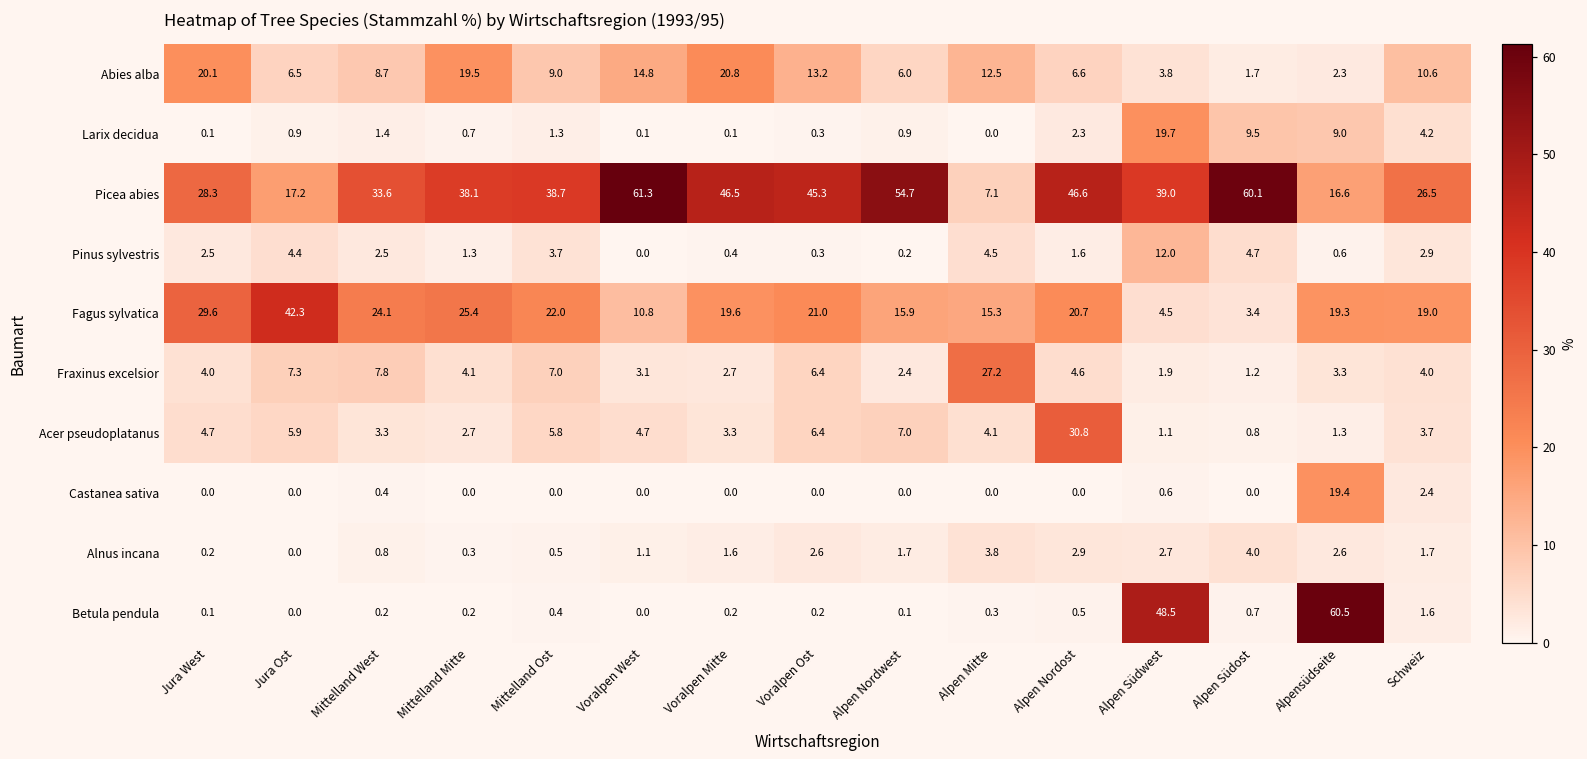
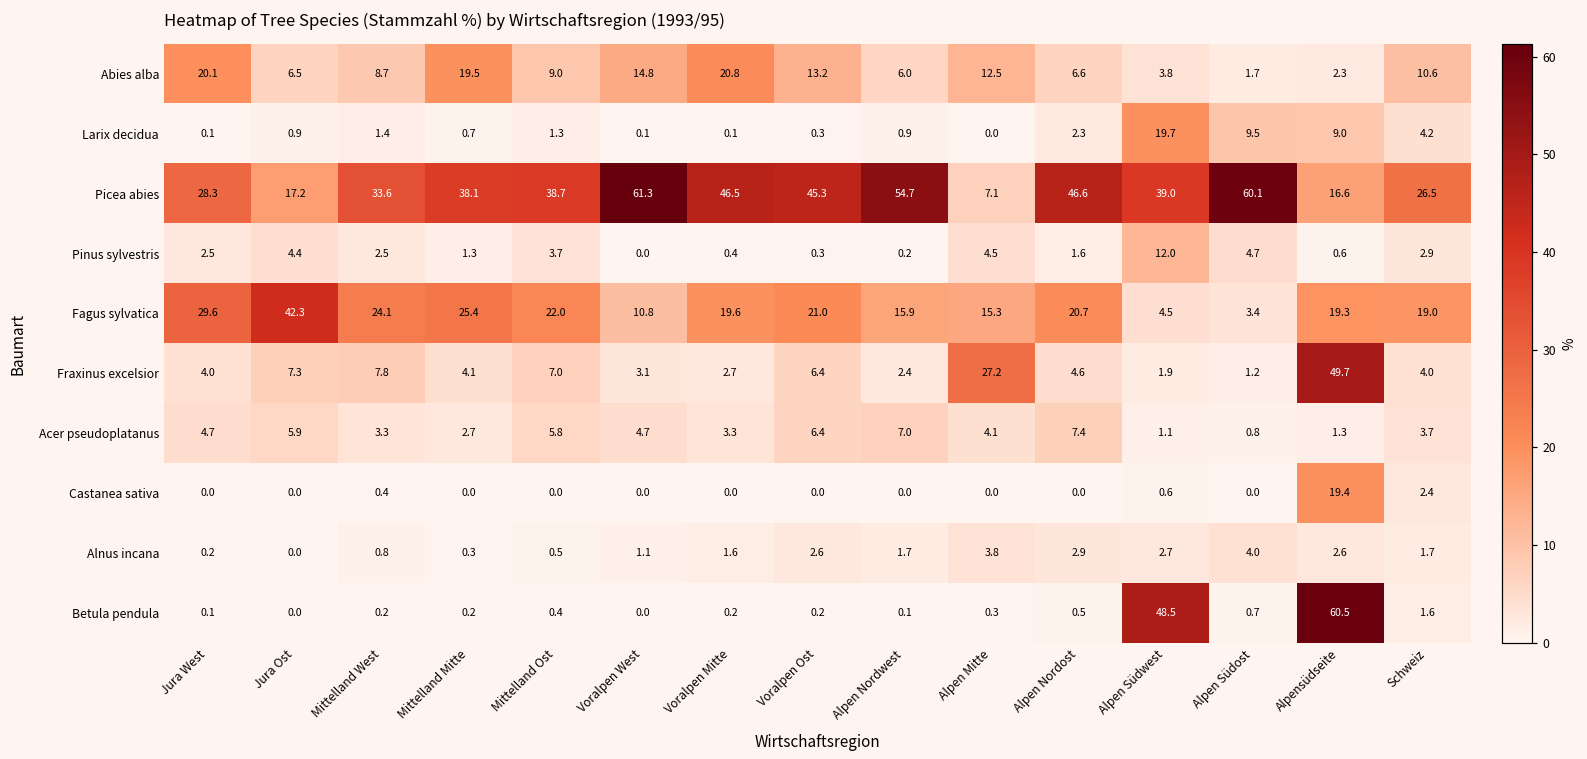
  {
    "Abies alba": {
      "Jura West": 20.1,
      "Jura Ost": 6.5,
      "Mittelland West": 8.7,
      "Mittelland Mitte": 19.5,
      "Mittelland Ost": 9.0,
      "Voralpen West": 14.8,
      "Voralpen Mitte": 20.8,
      "Voralpen Ost": 13.2,
      "Alpen Nordwest": 6.0,
      "Alpen Mitte": 12.5,
      "Alpen Nordost": 6.6,
      "Alpen Südwest": 3.8,
      "Alpen Südost": 1.7,
      "Alpensüdseite": 2.3,
      "Schweiz": 10.6
    },
    "Larix decidua": {
      "Jura West": 0.1,
      "Jura Ost": 0.9,
      "Mittelland West": 1.4,
      "Mittelland Mitte": 0.7,
      "Mittelland Ost": 1.3,
      "Voralpen West": 0.1,
      "Voralpen Mitte": 0.1,
      "Voralpen Ost": 0.3,
      "Alpen Nordwest": 0.9,
      "Alpen Mitte": 0.0,
      "Alpen Nordost": 2.3,
      "Alpen Südwest": 19.7,
      "Alpen Südost": 9.5,
      "Alpensüdseite": 9.0,
      "Schweiz": 4.2
    },
    "Picea abies": {
      "Jura West": 28.3,
      "Jura Ost": 17.2,
      "Mittelland West": 33.6,
      "Mittelland Mitte": 38.1,
      "Mittelland Ost": 38.7,
      "Voralpen West": 61.3,
      "Voralpen Mitte": 46.5,
      "Voralpen Ost": 45.3,
      "Alpen Nordwest": 54.7,
      "Alpen Mitte": 7.1,
      "Alpen Nordost": 46.6,
      "Alpen Südwest": 39.0,
      "Alpen Südost": 60.1,
      "Alpensüdseite": 16.6,
      "Schweiz": 26.5
    },
    "Pinus sylvestris": {
      "Jura West": 2.5,
      "Jura Ost": 4.4,
      "Mittelland West": 2.5,
      "Mittelland Mitte": 1.3,
      "Mittelland Ost": 3.7,
      "Voralpen West": 0.0,
      "Voralpen Mitte": 0.4,
      "Voralpen Ost": 0.3,
      "Alpen Nordwest": 0.2,
      "Alpen Mitte": 4.5,
      "Alpen Nordost": 1.6,
      "Alpen Südwest": 12.0,
      "Alpen Südost": 4.7,
      "Alpensüdseite": 0.6,
      "Schweiz": 2.9
    },
    "Fagus sylvatica": {
      "Jura West": 29.6,
      "Jura Ost": 42.3,
      "Mittelland West": 24.1,
      "Mittelland Mitte": 25.4,
      "Mittelland Ost": 22.0,
      "Voralpen West": 10.8,
      "Voralpen Mitte": 19.6,
      "Voralpen Ost": 21.0,
      "Alpen Nordwest": 15.9,
      "Alpen Mitte": 15.3,
      "Alpen Nordost": 20.7,
      "Alpen Südwest": 4.5,
      "Alpen Südost": 3.4,
      "Alpensüdseite": 19.3,
      "Schweiz": 19.0
    },
    "Fraxinus excelsior": {
      "Jura West": 4.0,
      "Jura Ost": 7.3,
      "Mittelland West": 7.8,
      "Mittelland Mitte": 4.1,
      "Mittelland Ost": 7.0,
      "Voralpen West": 3.1,
      "Voralpen Mitte": 2.7,
      "Voralpen Ost": 6.4,
      "Alpen Nordwest": 2.4,
      "Alpen Mitte": 27.2,
      "Alpen Nordost": 4.6,
      "Alpen Südwest": 1.9,
      "Alpen Südost": 1.2,
-     "Alpensüdseite": 3.3,
+     "Alpensüdseite": 49.7,
      "Schweiz": 4.0
    },
    "Acer pseudoplatanus": {
      "Jura West": 4.7,
      "Jura Ost": 5.9,
      "Mittelland West": 3.3,
      "Mittelland Mitte": 2.7,
      "Mittelland Ost": 5.8,
      "Voralpen West": 4.7,
      "Voralpen Mitte": 3.3,
      "Voralpen Ost": 6.4,
      "Alpen Nordwest": 7.0,
      "Alpen Mitte": 4.1,
-     "Alpen Nordost": 30.8,
+     "Alpen Nordost": 7.4,
      "Alpen Südwest": 1.1,
      "Alpen Südost": 0.8,
      "Alpensüdseite": 1.3,
      "Schweiz": 3.7
    },
    "Castanea sativa": {
      "Jura West": 0.0,
      "Jura Ost": 0.0,
      "Mittelland West": 0.4,
      "Mittelland Mitte": 0.0,
      "Mittelland Ost": 0.0,
      "Voralpen West": 0.0,
      "Voralpen Mitte": 0.0,
      "Voralpen Ost": 0.0,
      "Alpen Nordwest": 0.0,
      "Alpen Mitte": 0.0,
      "Alpen Nordost": 0.0,
      "Alpen Südwest": 0.6,
      "Alpen Südost": 0.0,
      "Alpensüdseite": 19.4,
      "Schweiz": 2.4
    },
    "Alnus incana": {
      "Jura West": 0.2,
      "Jura Ost": 0.0,
      "Mittelland West": 0.8,
      "Mittelland Mitte": 0.3,
      "Mittelland Ost": 0.5,
      "Voralpen West": 1.1,
      "Voralpen Mitte": 1.6,
      "Voralpen Ost": 2.6,
      "Alpen Nordwest": 1.7,
      "Alpen Mitte": 3.8,
      "Alpen Nordost": 2.9,
      "Alpen Südwest": 2.7,
      "Alpen Südost": 4.0,
      "Alpensüdseite": 2.6,
      "Schweiz": 1.7
    },
    "Betula pendula": {
      "Jura West": 0.1,
      "Jura Ost": 0.0,
      "Mittelland West": 0.2,
      "Mittelland Mitte": 0.2,
      "Mittelland Ost": 0.4,
      "Voralpen West": 0.0,
      "Voralpen Mitte": 0.2,
      "Voralpen Ost": 0.2,
      "Alpen Nordwest": 0.1,
      "Alpen Mitte": 0.3,
      "Alpen Nordost": 0.5,
      "Alpen Südwest": 48.5,
      "Alpen Südost": 0.7,
      "Alpensüdseite": 60.5,
      "Schweiz": 1.6
    }
  }
